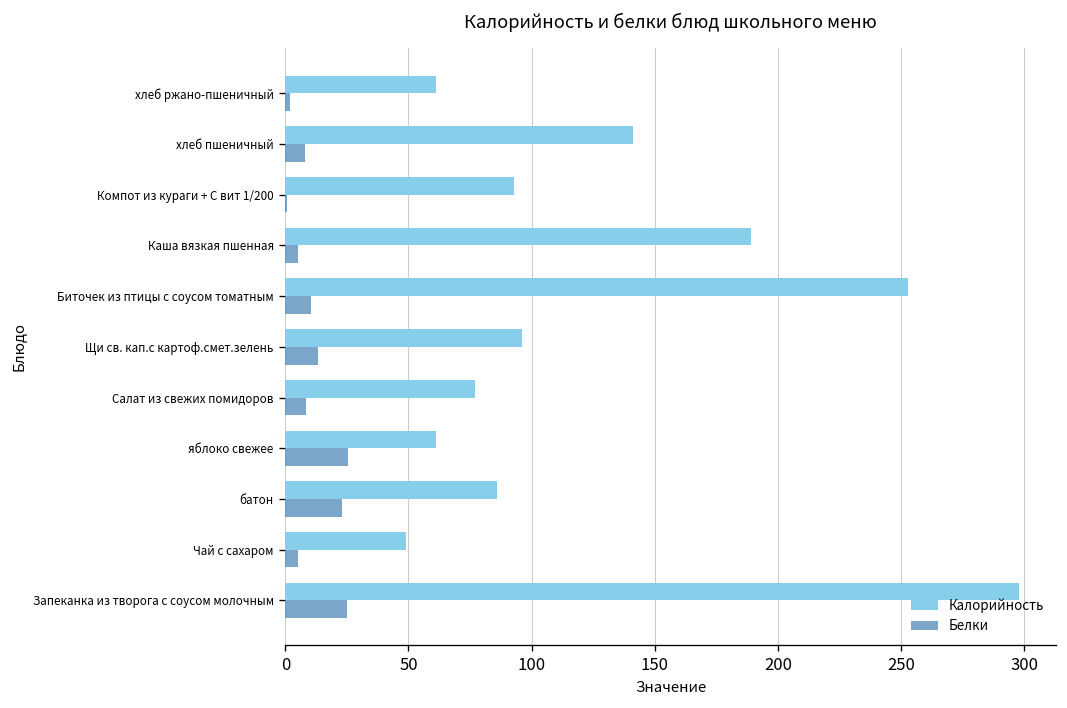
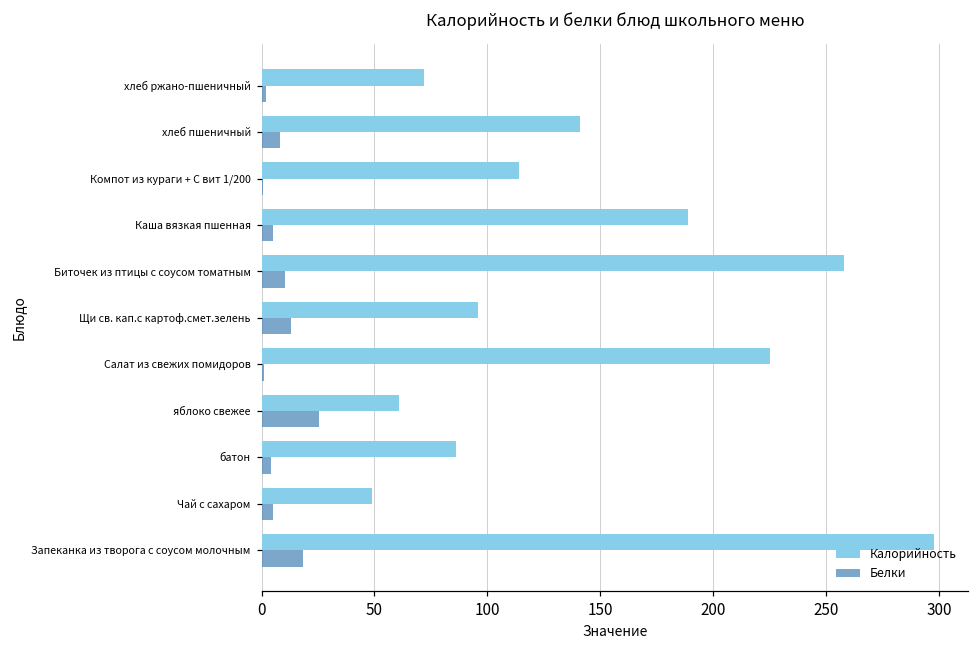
  {
    "Калорийность": {
-     "хлеб ржано-пшеничный": 61,
+     "хлеб ржано-пшеничный": 72,
      "хлеб пшеничный": 141,
-     "Компот из кураги + С вит 1/200": 93,
+     "Компот из кураги + С вит 1/200": 114,
      "Каша вязкая пшенная": 189,
-     "Биточек из птицы с соусом томатным": 253,
+     "Биточек из птицы с соусом томатным": 258,
      "Щи св. кап.с картоф.смет.зелень": 96,
-     "Салат из свежих помидоров": 77,
+     "Салат из свежих помидоров": 225,
      "яблоко свежее": 61,
      "батон": 86,
      "Чай с сахаром": 49,
      "Запеканка из творога с соусом молочным": 298
    },
    "Белки": {
      "хлеб ржано-пшеничный": 2,
      "хлеб пшеничный": 8,
      "Каша вязкая пшенная": 5,
      "Биточек из птицы с соусом томатным": 10,
      "Щи св. кап.с картоф.смет.зелень": 13,
-     "Салат из свежих помидоров": 8,
+     "Салат из свежих помидоров": 1,
      "яблоко свежее": 26,
-     "батон": 23,
+     "батон": 4,
      "Чай с сахаром": 5,
-     "Запеканка из творога с соусом молочным": 25
+     "Запеканка из творога с соусом молочным": 18
    }
  }
